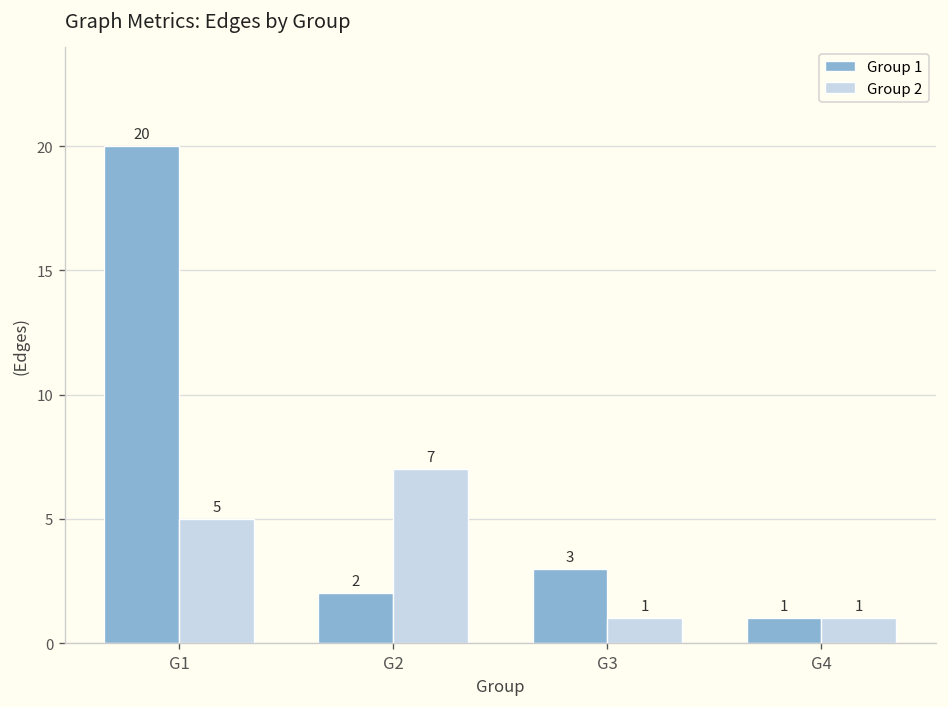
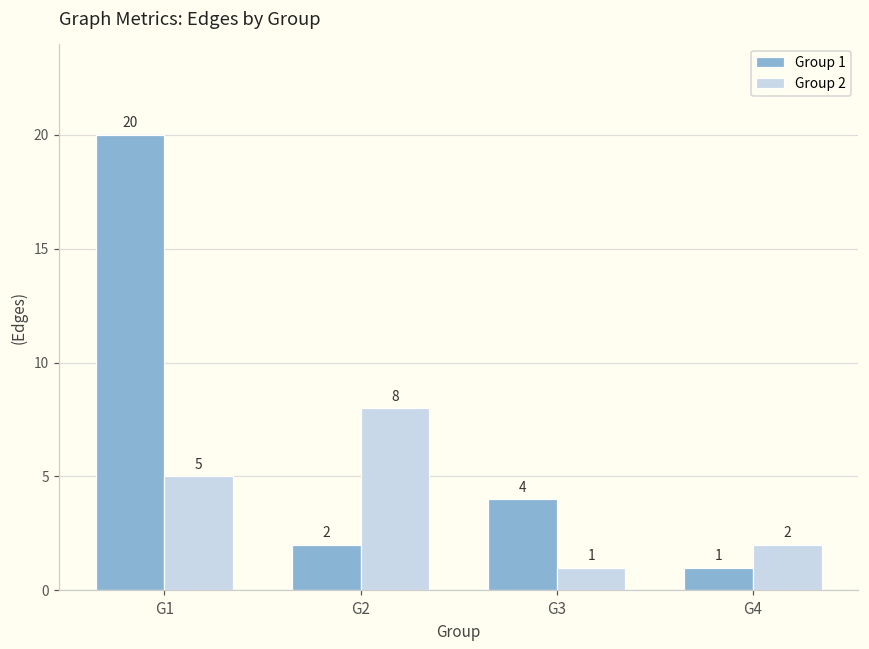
  {
    "Group 1": {
      "G1": 20,
      "G2": 2,
-     "G3": 3,
+     "G3": 4,
      "G4": 1
    },
    "Group 2": {
      "G1": 5,
-     "G2": 7,
+     "G2": 8,
      "G3": 1,
-     "G4": 1
+     "G4": 2
    }
  }
